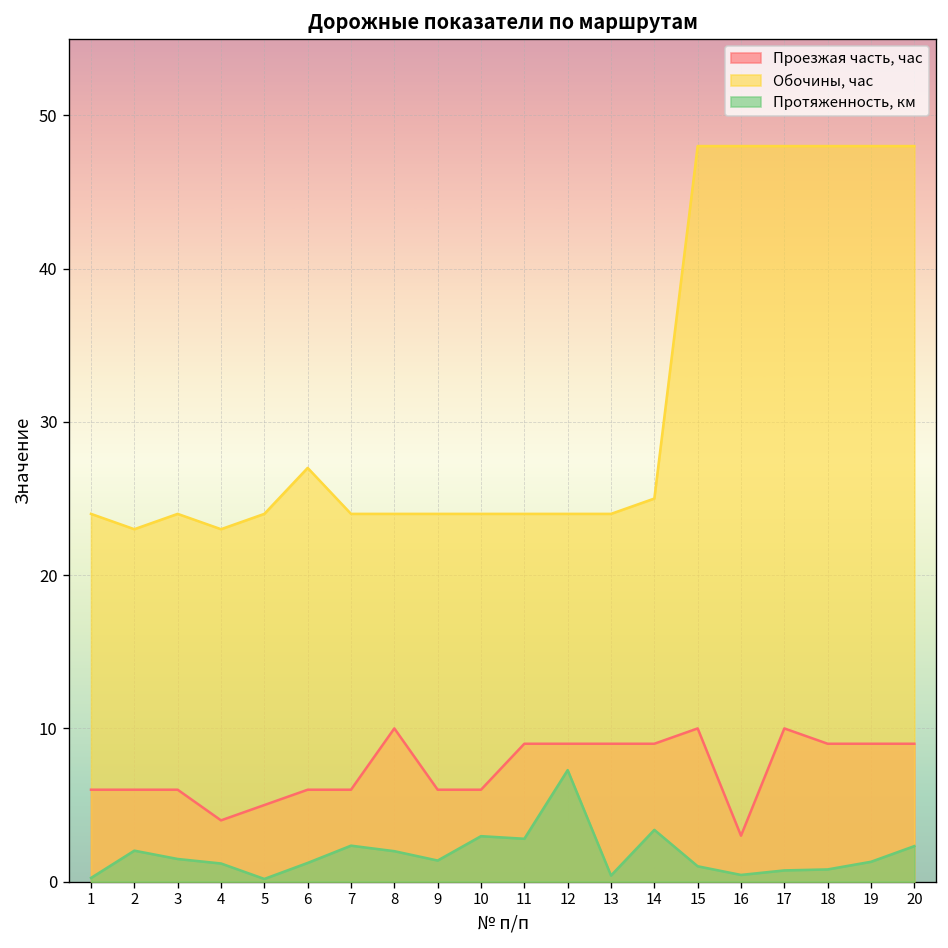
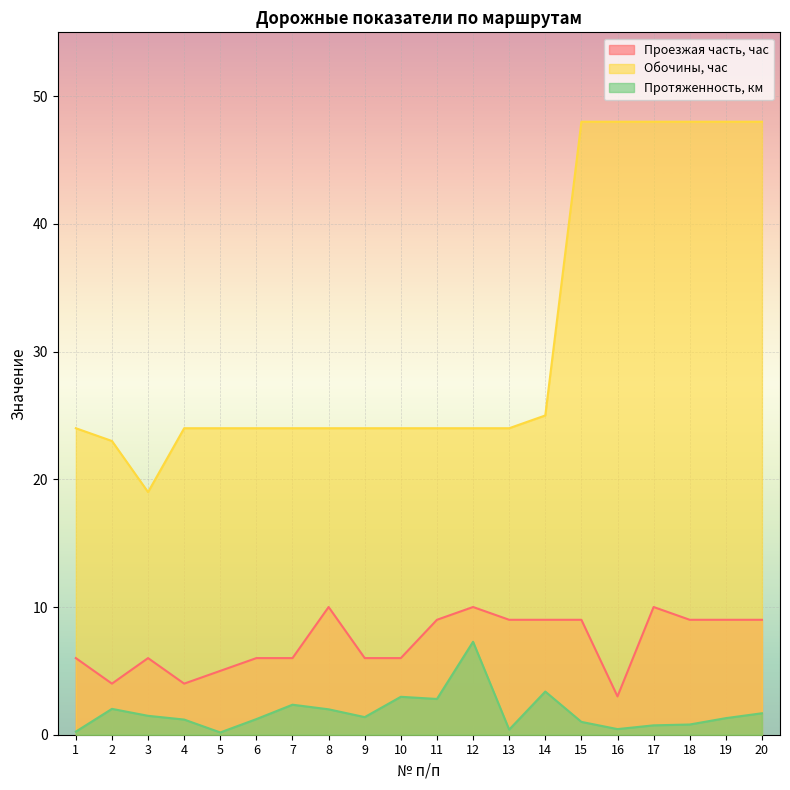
  {
    "Проезжая часть, час": {
      "1": 6,
-     "2": 6,
+     "2": 4,
      "3": 6,
      "4": 4,
      "5": 5,
      "6": 6,
      "7": 6,
      "8": 10,
      "9": 6,
      "10": 6,
      "11": 9,
-     "12": 9,
+     "12": 10,
      "13": 9,
      "14": 9,
-     "15": 10,
+     "15": 9,
      "16": 3,
      "17": 10,
      "18": 9,
      "19": 9,
      "20": 9
    },
    "Обочины, час": {
      "1": 24,
      "2": 23,
-     "3": 24,
-     "4": 23,
+     "3": 19,
+     "4": 24,
      "5": 24,
-     "6": 27,
+     "6": 24,
      "7": 24,
      "8": 24,
      "9": 24,
      "10": 24,
      "11": 24,
      "12": 24,
      "13": 24,
      "14": 25,
      "15": 48,
      "16": 48,
      "17": 48,
      "18": 48,
      "19": 48,
      "20": 48
    },
    "Протяженность, км": {
      "1": 0.2,
      "2": 2.0,
      "3": 1.5,
      "4": 1.2,
      "5": 0.2,
      "6": 1.2,
      "7": 2.4,
      "8": 2.0,
      "9": 1.4,
      "10": 3.0,
      "11": 2.8,
      "12": 7.3,
      "13": 0.4,
      "14": 3.4,
      "15": 1.0,
      "16": 0.4,
      "17": 0.7,
      "18": 0.8,
      "19": 1.3,
-     "20": 2.3
+     "20": 1.7
    }
  }
